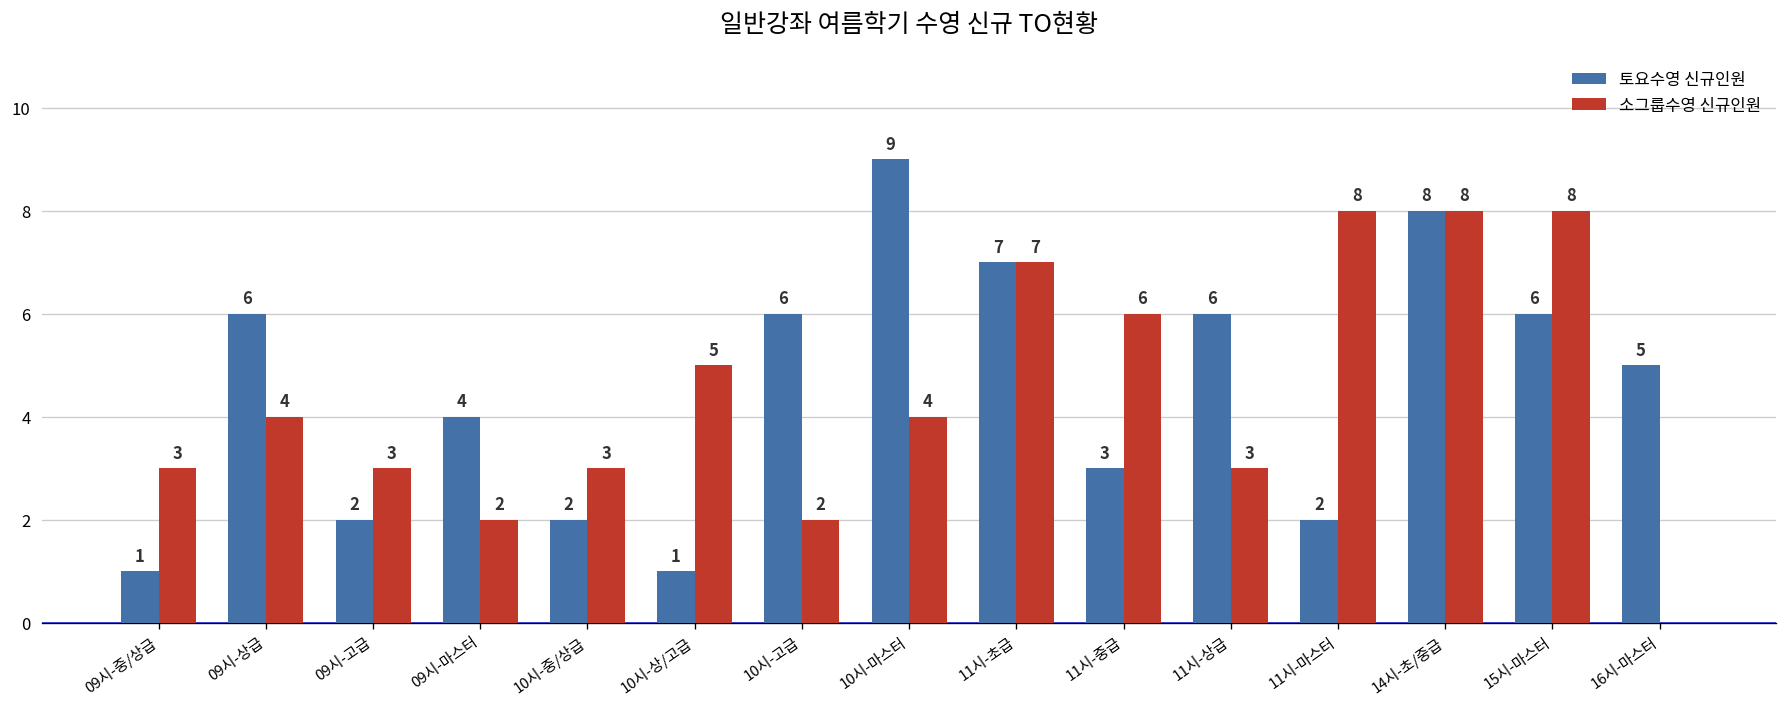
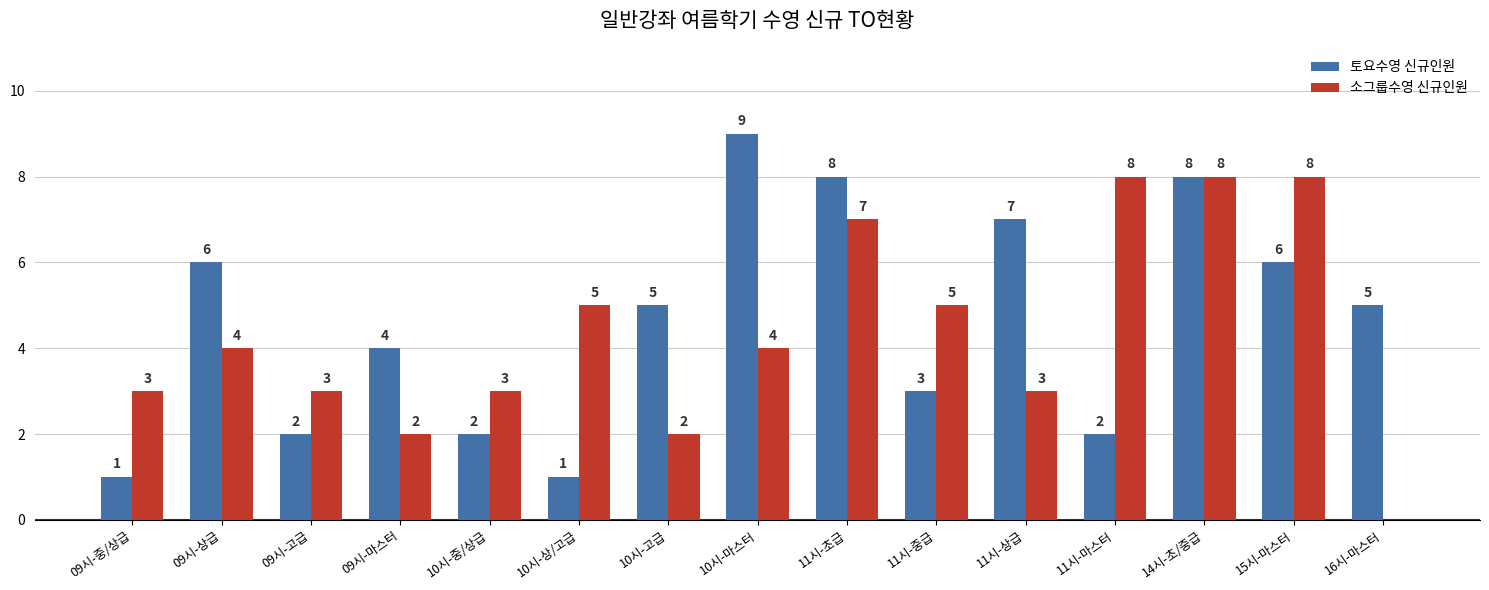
  {
    "토요수영 신규인원": {
      "09시-중/상급": 1,
      "09시-상급": 6,
      "09시-고급": 2,
      "09시-마스터": 4,
      "10시-중/상급": 2,
      "10시-상/고급": 1,
-     "10시-고급": 6,
+     "10시-고급": 5,
      "10시-마스터": 9,
-     "11시-초급": 7,
+     "11시-초급": 8,
      "11시-중급": 3,
-     "11시-상급": 6,
+     "11시-상급": 7,
      "11시-마스터": 2,
      "14시-초/중급": 8,
      "15시-마스터": 6,
      "16시-마스터": 5
    },
    "소그룹수영 신규인원": {
      "09시-중/상급": 3,
      "09시-상급": 4,
      "09시-고급": 3,
      "09시-마스터": 2,
      "10시-중/상급": 3,
      "10시-상/고급": 5,
      "10시-고급": 2,
      "10시-마스터": 4,
      "11시-초급": 7,
-     "11시-중급": 6,
+     "11시-중급": 5,
      "11시-상급": 3,
      "11시-마스터": 8,
      "14시-초/중급": 8,
      "15시-마스터": 8
    }
  }
